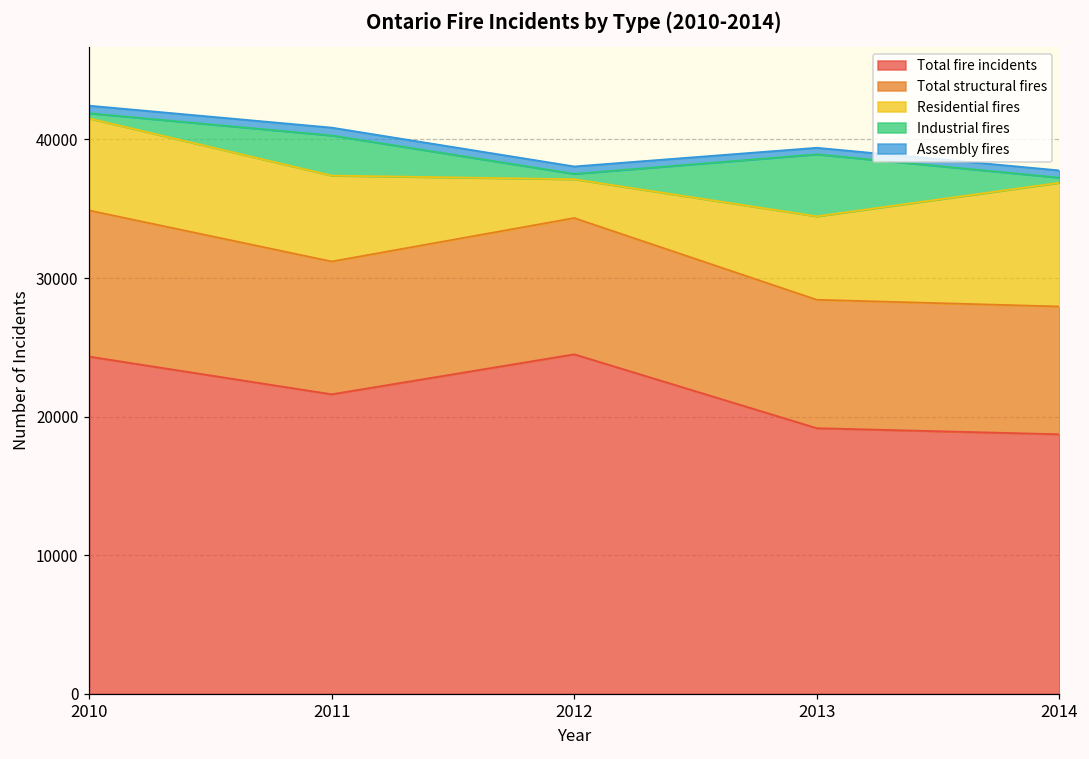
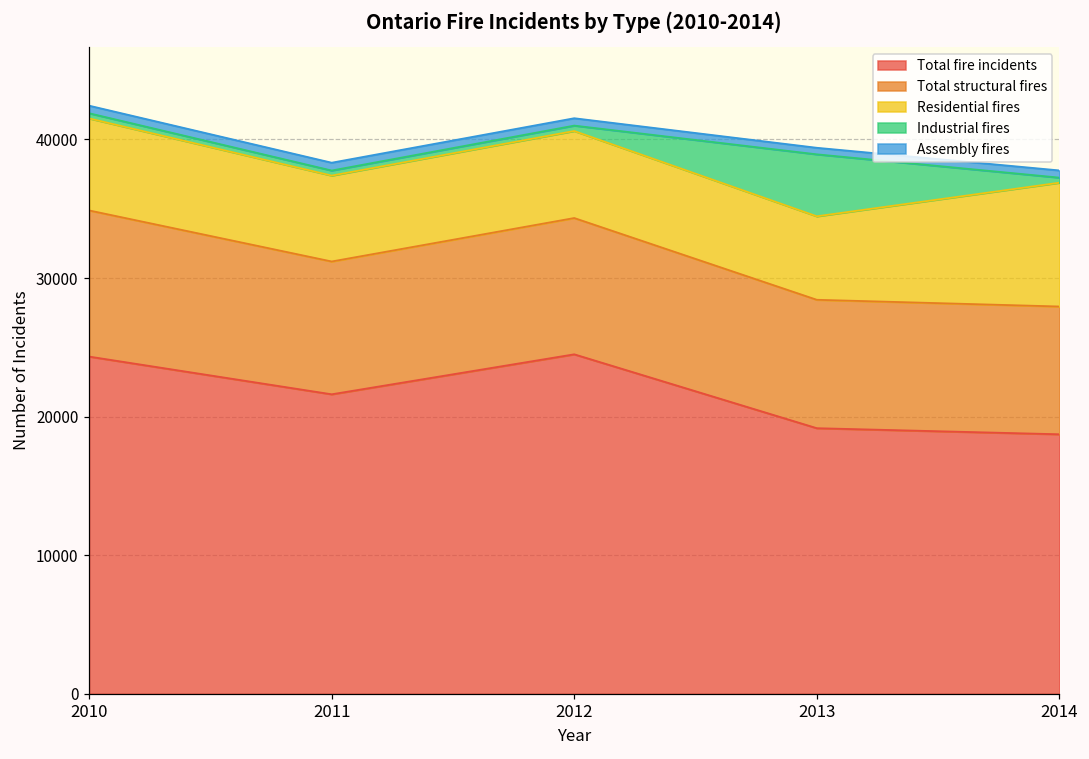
  {
    "Residential fires": {
      "2010": 6600,
      "2011": 6200,
-     "2012": 2800,
+     "2012": 6300,
      "2013": 6000,
      "2014": 8900
    },
    "Industrial fires": {
      "2010": 400,
-     "2011": 2900,
+     "2011": 400,
      "2012": 400,
      "2013": 4500,
      "2014": 400
    },
    "Assembly fires": {
      "2010": 500,
      "2011": 600,
      "2012": 500,
      "2013": 500,
      "2014": 500
    }
  }
